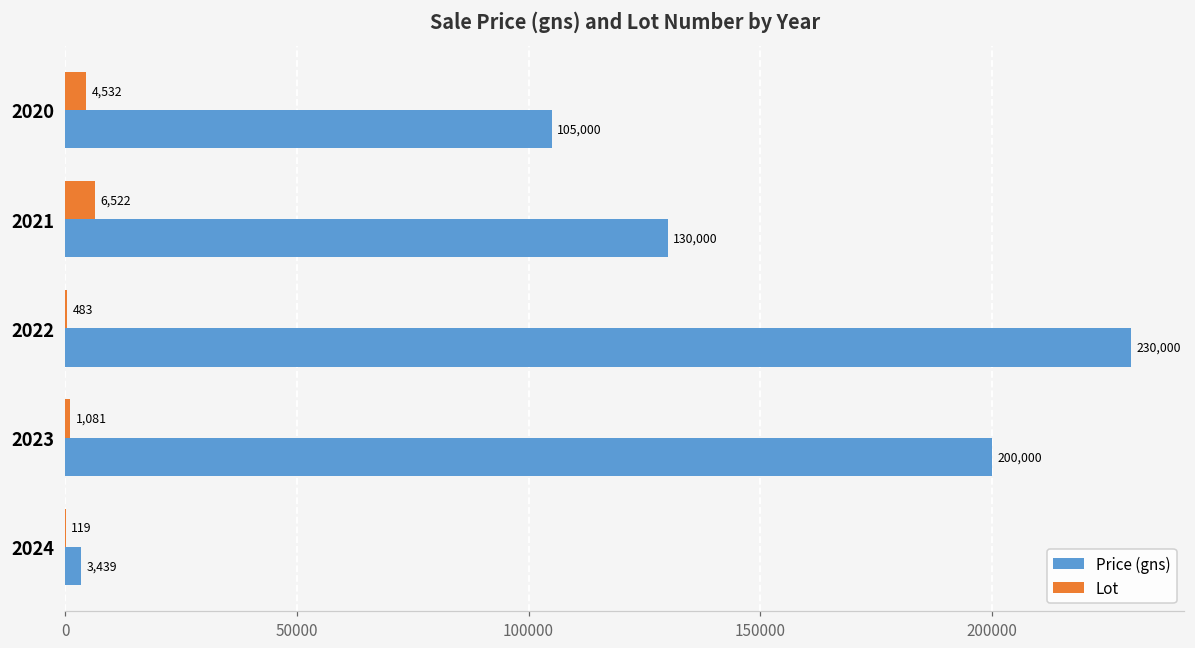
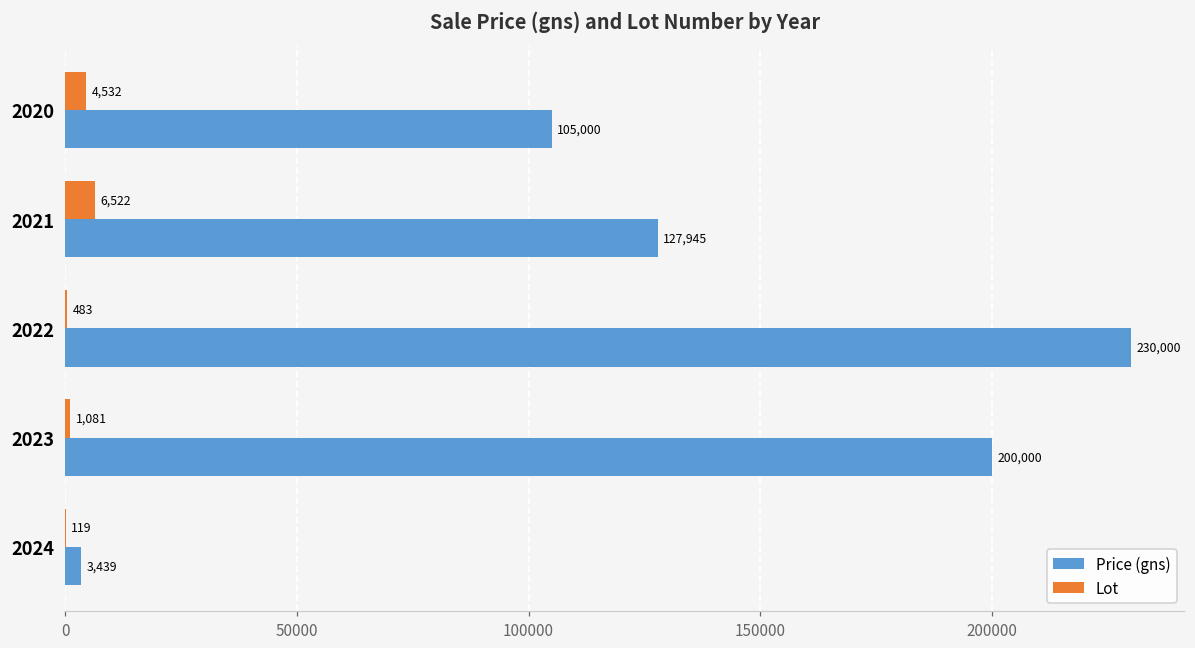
  {
    "Price (gns)": {
      "2020": "105,000",
-     "2021": "130,000",
+     "2021": "127,945",
      "2022": "230,000",
      "2023": "200,000",
      "2024": "3,439"
    },
    "Lot": {
      "2020": "4,532",
      "2021": "6,522",
      "2022": "483",
      "2023": "1,081",
      "2024": "119"
    }
  }
